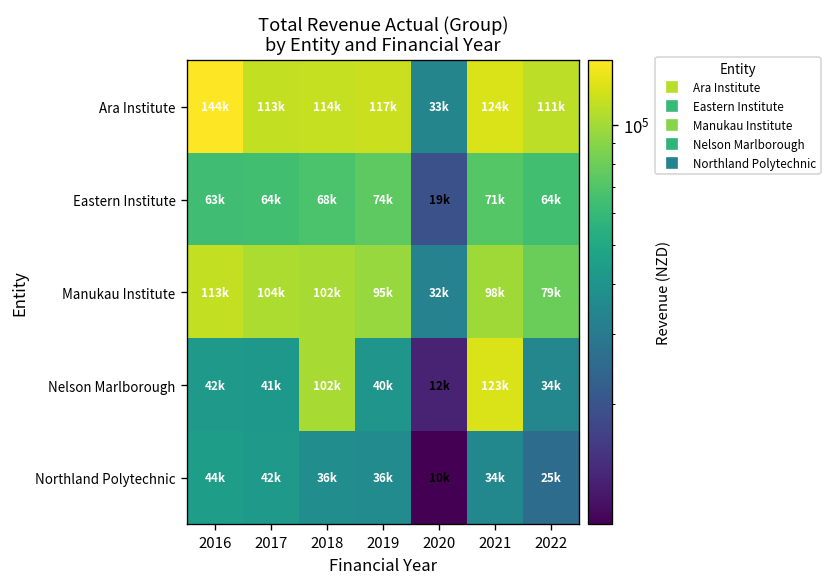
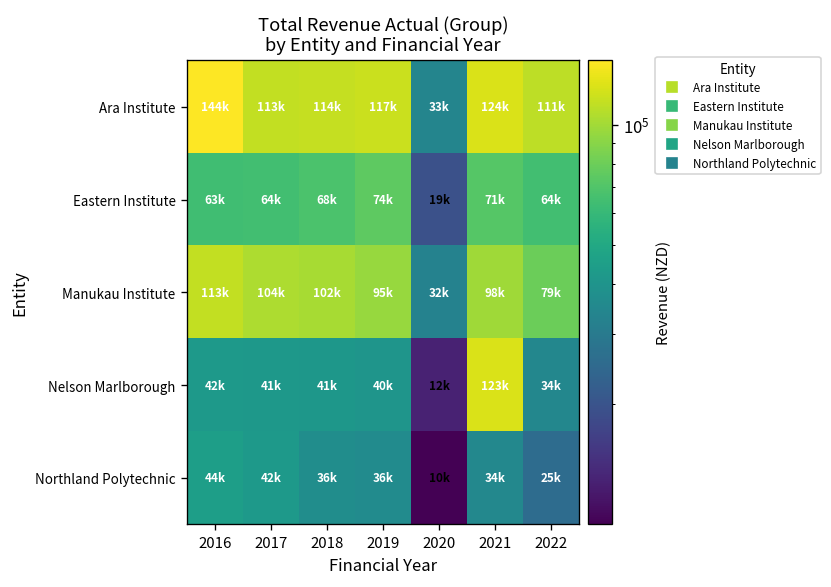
  {
    "Ara Institute": {
      "2016": "144k",
      "2017": "113k",
      "2018": "114k",
      "2019": "117k",
      "2020": "33k",
      "2021": "124k",
      "2022": "111k"
    },
    "Eastern Institute": {
      "2016": "63k",
      "2017": "64k",
      "2018": "68k",
      "2019": "74k",
      "2020": "19k",
      "2021": "71k",
      "2022": "64k"
    },
    "Manukau Institute": {
      "2016": "113k",
      "2017": "104k",
      "2018": "102k",
      "2019": "95k",
      "2020": "32k",
      "2021": "98k",
      "2022": "79k"
    },
    "Nelson Marlborough": {
      "2016": "42k",
      "2017": "41k",
-     "2018": "102k",
+     "2018": "41k",
      "2019": "40k",
      "2020": "12k",
      "2021": "123k",
      "2022": "34k"
    },
    "Northland Polytechnic": {
      "2016": "44k",
      "2017": "42k",
      "2018": "36k",
      "2019": "36k",
      "2020": "10k",
      "2021": "34k",
      "2022": "25k"
    }
  }
